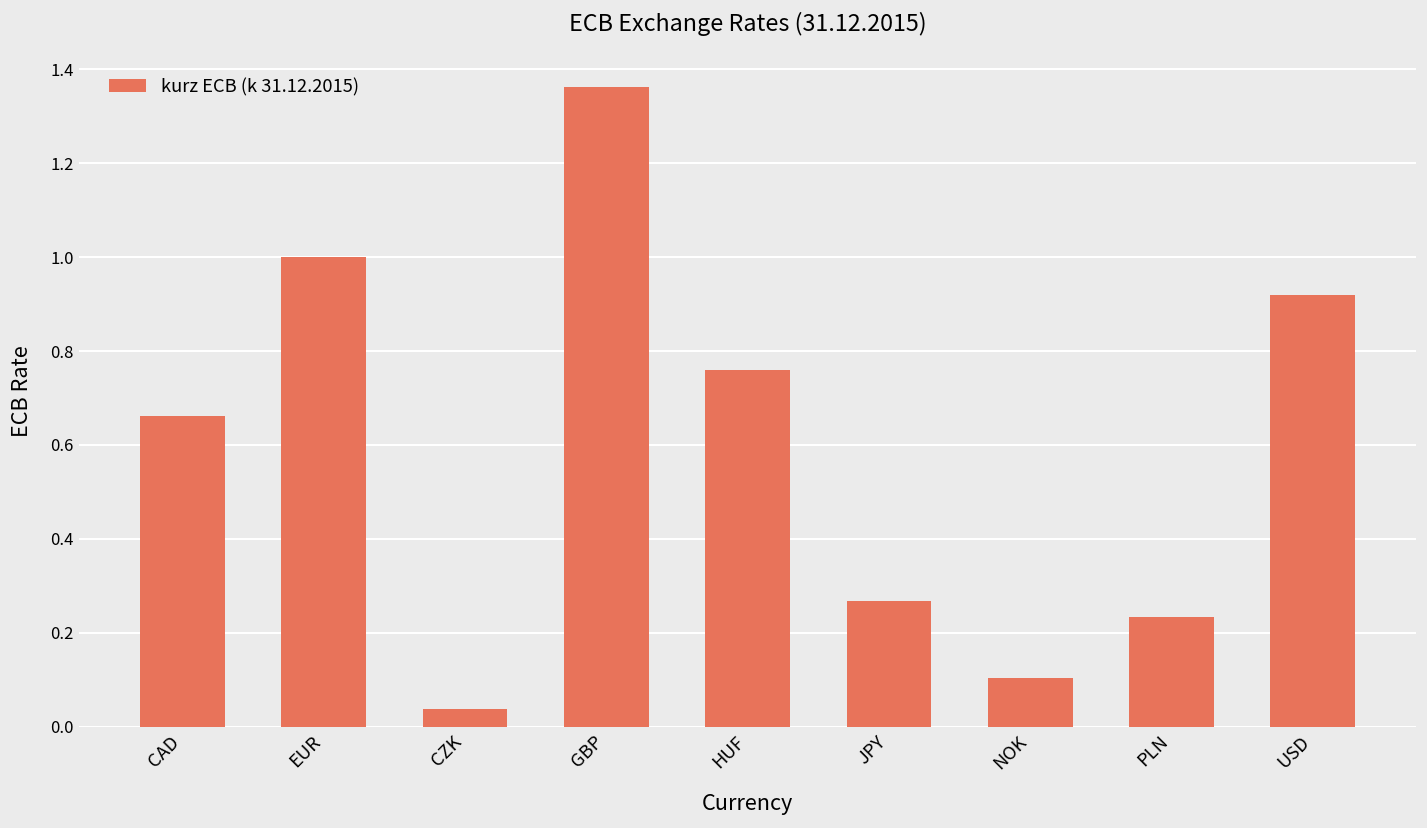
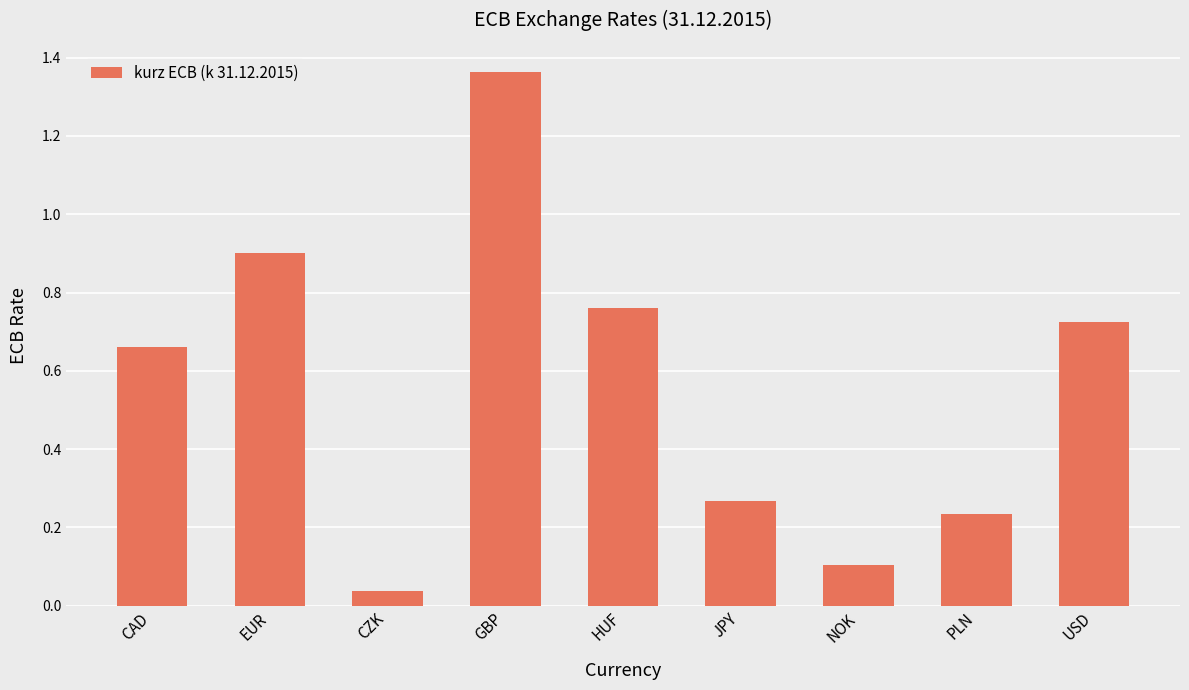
  {
    "CAD": 0.66,
-   "EUR": 1.0,
+   "EUR": 0.9,
    "CZK": 0.04,
    "GBP": 1.36,
    "HUF": 0.76,
    "JPY": 0.27,
    "NOK": 0.10,
    "PLN": 0.23,
-   "USD": 0.92
+   "USD": 0.72
  }
